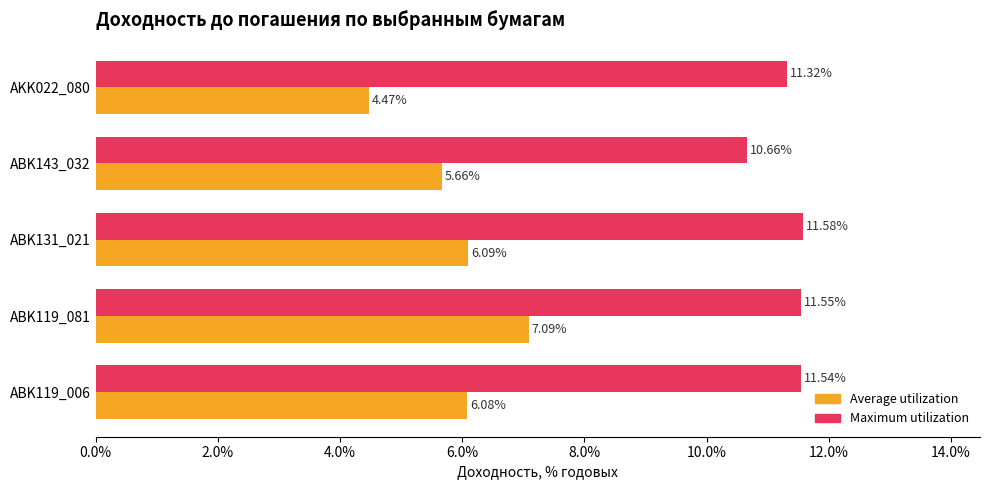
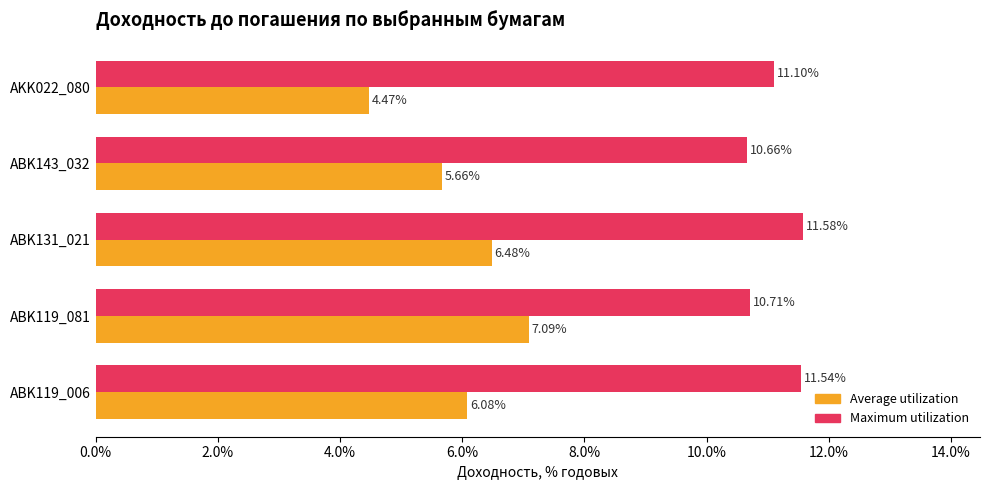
  {
    "Average utilization": {
      "AKK022_080": "4.47%",
      "ABK143_032": "5.66%",
-     "ABK131_021": "6.09%",
+     "ABK131_021": "6.48%",
      "ABK119_081": "7.09%",
      "ABK119_006": "6.08%"
    },
    "Maximum utilization": {
-     "AKK022_080": "11.32%",
+     "AKK022_080": "11.10%",
      "ABK143_032": "10.66%",
      "ABK131_021": "11.58%",
-     "ABK119_081": "11.55%",
+     "ABK119_081": "10.71%",
      "ABK119_006": "11.54%"
    }
  }
